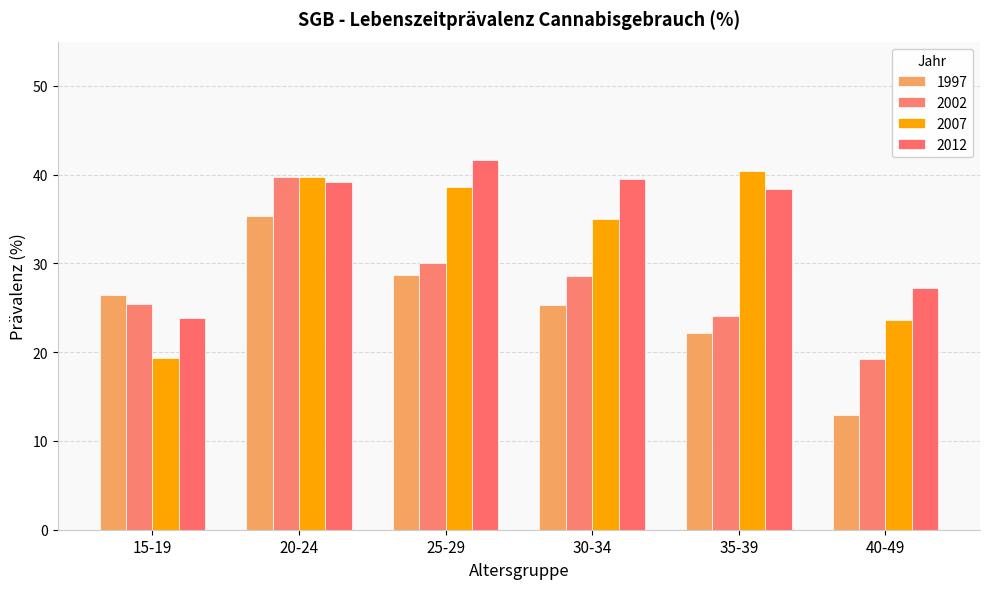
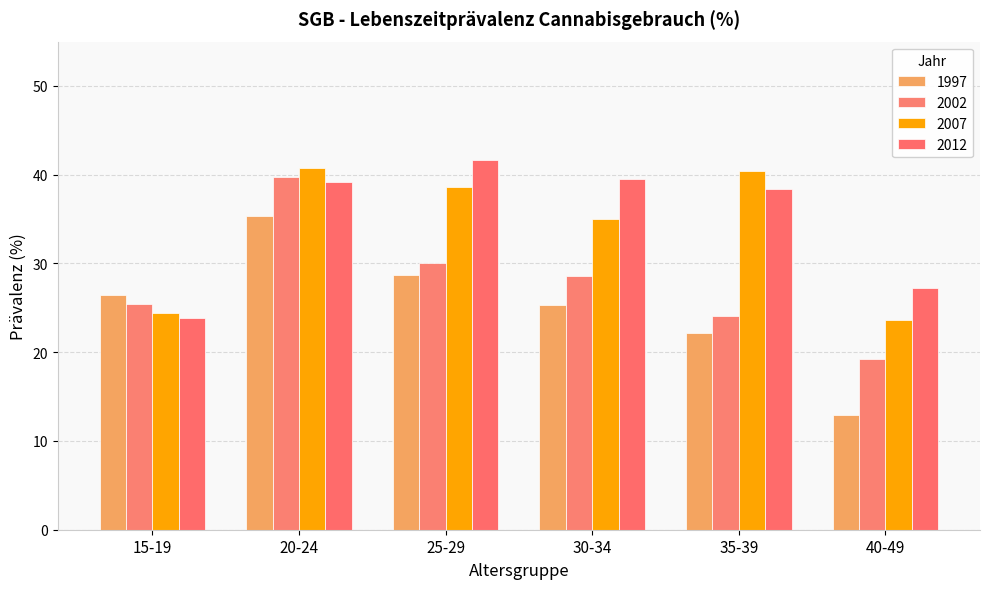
  {
    "2007": {
-     "15-19": 19,
-     "20-24": 40,
+     "15-19": 24,
+     "20-24": 41,
      "25-29": 39,
      "30-34": 35,
      "35-39": 40,
      "40-49": 24
    }
  }
